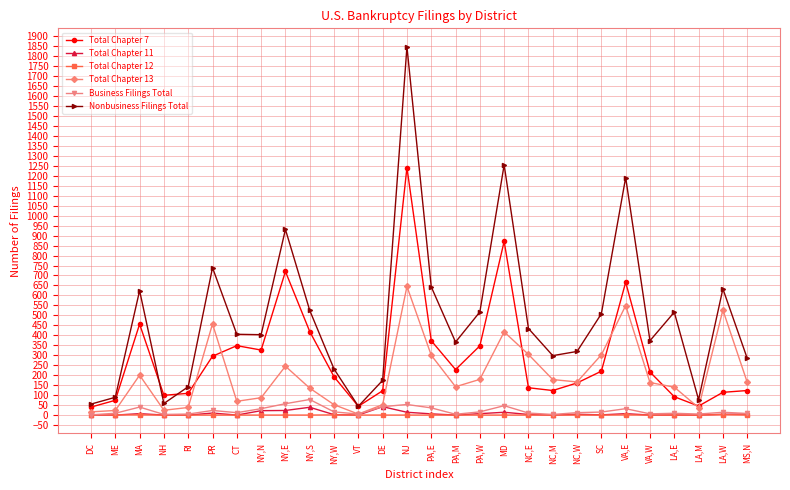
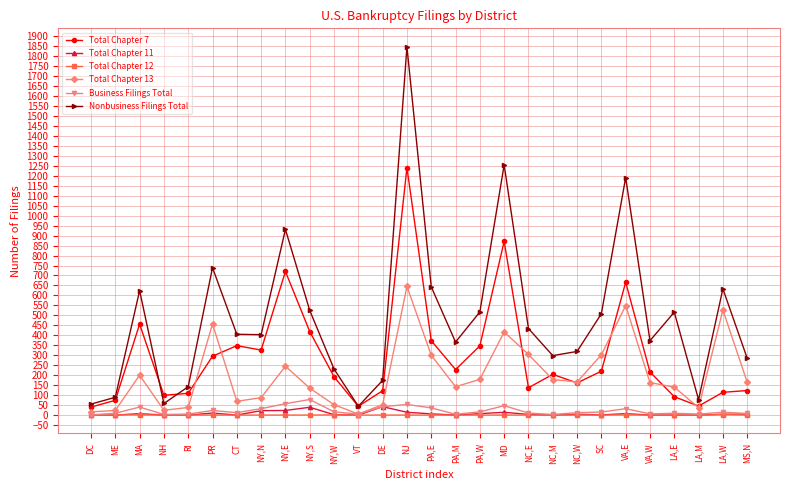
  {
    "Total Chapter 7": {
      "DC": 40,
      "ME": 70,
      "MA": 460,
      "NH": 100,
      "RI": 110,
      "PR": 300,
      "CT": 350,
      "NY,N": 330,
      "NY,E": 720,
      "NY,S": 420,
      "NY,W": 190,
      "DE": 120,
      "NJ": 1240,
      "PA,E": 370,
      "PA,M": 230,
      "PA,W": 350,
      "MD": 870,
      "NC,E": 140,
-     "NC,M": 120,
+     "NC,M": 200,
      "SC": 220,
      "VA,E": 670,
      "VA,W": 220,
      "LA,E": 90,
      "LA,W": 110,
      "MS,N": 120
    },
    "Total Chapter 11": {
      "NY,E": 20,
      "NY,S": 40,
      "NJ": 10,
      "MD": 10
    },
    "Nonbusiness Filings Total": {
      "DC": 60,
      "ME": 90,
      "MA": 620,
      "NH": 60,
      "RI": 140,
      "PR": 740,
      "CT": 410,
      "NY,N": 400,
      "NY,E": 930,
      "NY,S": 530,
      "NY,W": 230,
      "DE": 170,
      "NJ": 1850,
      "PA,E": 640,
      "PA,M": 370,
      "PA,W": 520,
      "MD": 1260,
      "NC,E": 430,
      "NC,M": 300,
      "NC,W": 320,
      "SC": 510,
      "VA,E": 1190,
      "VA,W": 370,
      "LA,E": 520,
      "LA,M": 80,
      "LA,W": 630,
      "MS,N": 290
    }
  }
